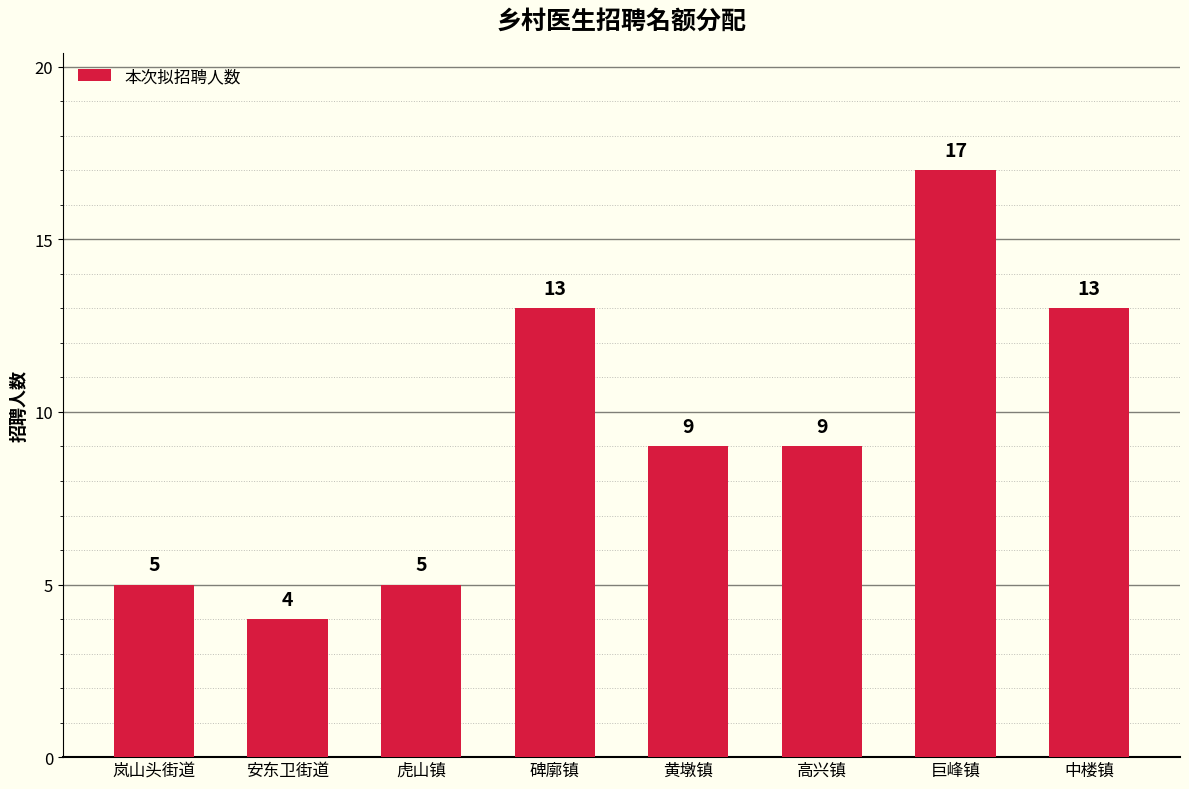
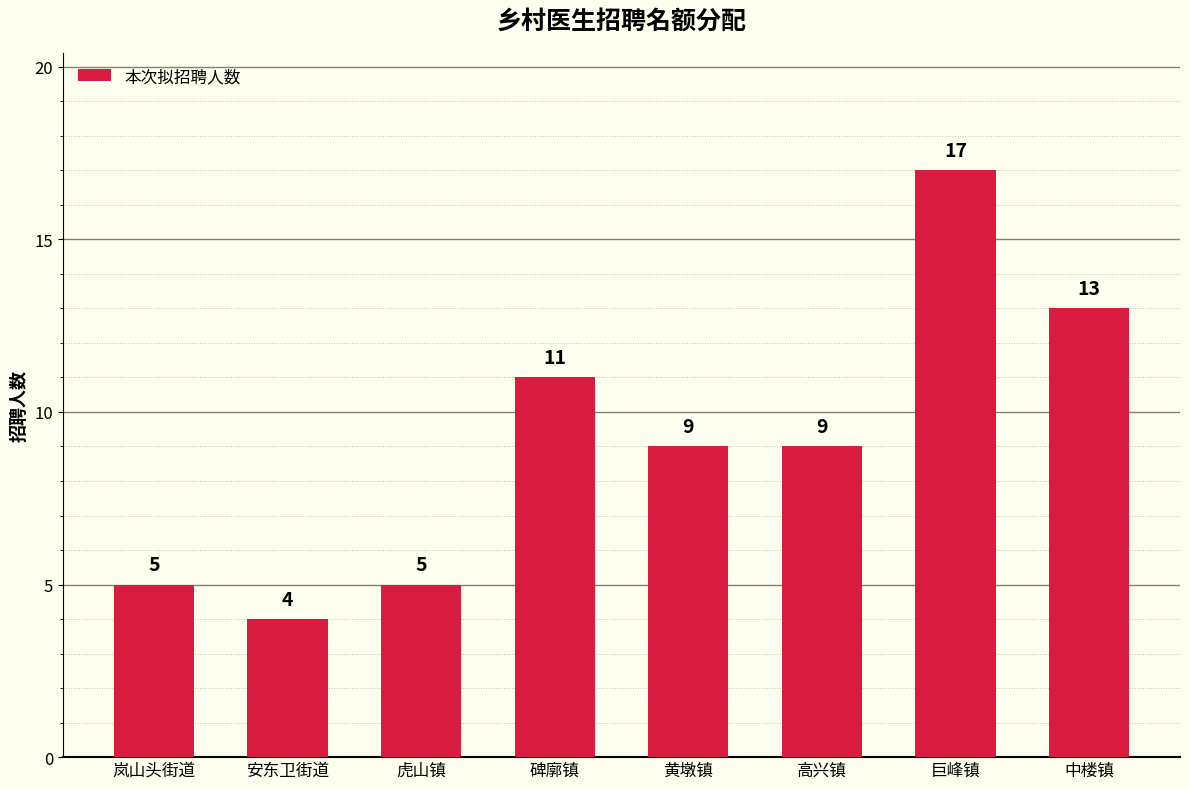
  {
    "岚山头街道": 5,
    "安东卫街道": 4,
    "虎山镇": 5,
-   "碑廓镇": 13,
+   "碑廓镇": 11,
    "黄墩镇": 9,
    "高兴镇": 9,
    "巨峰镇": 17,
    "中楼镇": 13
  }
